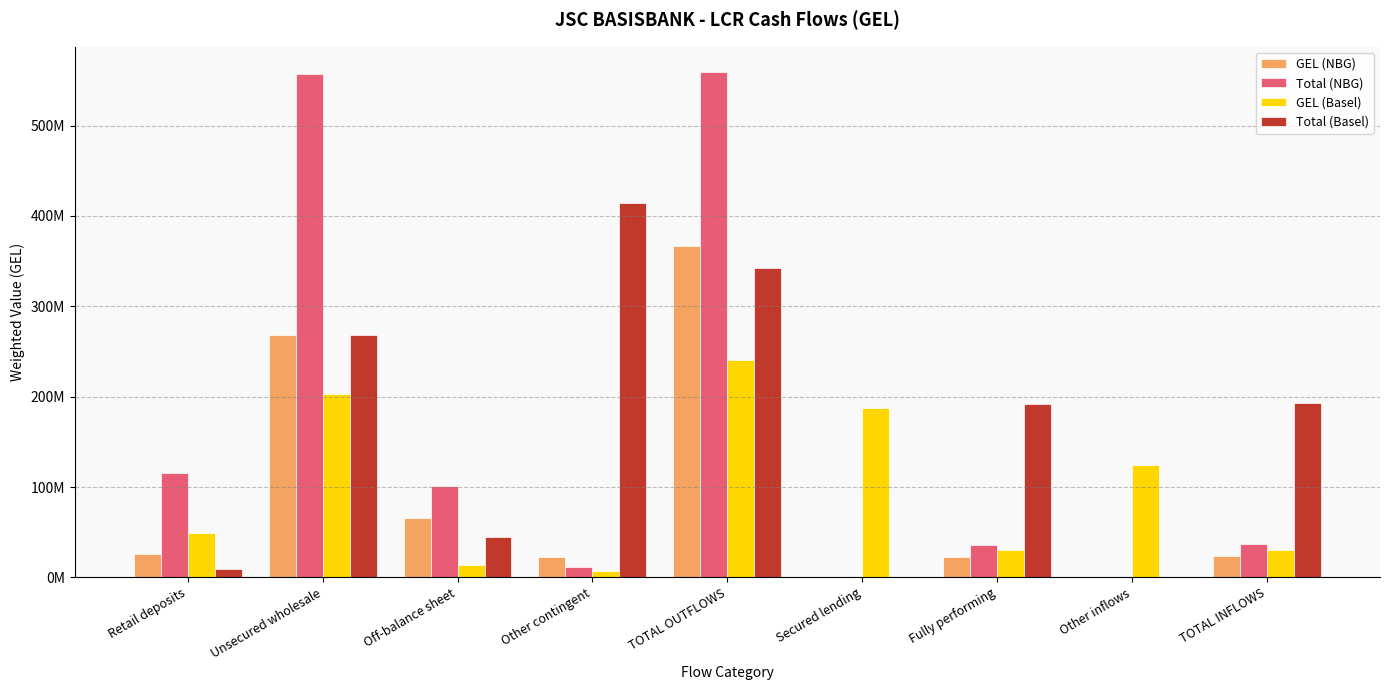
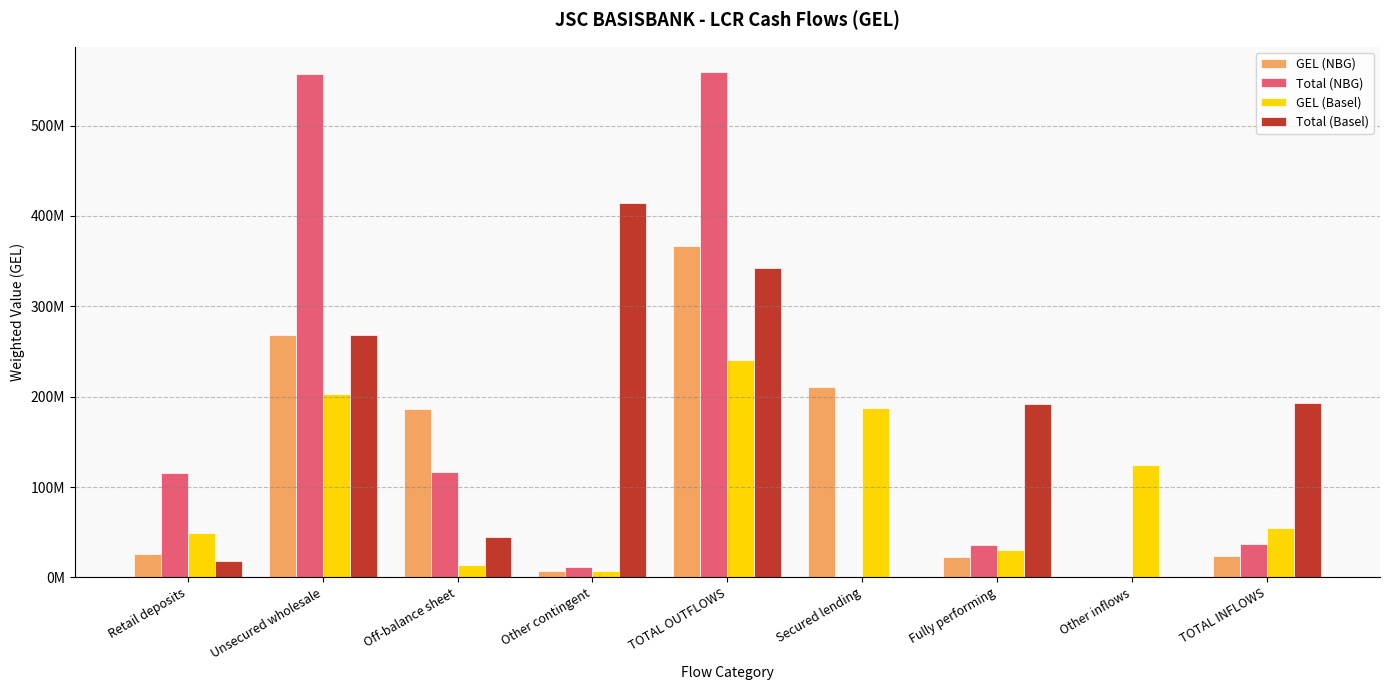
  {
    "GEL (NBG)": {
      "Retail deposits": 30000000,
      "Unsecured wholesale": 270000000,
-     "Off-balance sheet": 70000000,
-     "Other contingent": 20000000,
+     "Off-balance sheet": 190000000,
+     "Other contingent": 10000000,
      "TOTAL OUTFLOWS": 370000000,
-     "Secured lending": 0,
+     "Secured lending": 210000000,
      "Fully performing": 20000000,
      "TOTAL INFLOWS": 20000000
    },
    "Total (NBG)": {
      "Retail deposits": 110000000,
      "Unsecured wholesale": 560000000,
-     "Off-balance sheet": 100000000,
+     "Off-balance sheet": 120000000,
      "Other contingent": 10000000,
      "TOTAL OUTFLOWS": 560000000,
      "Secured lending": 0,
      "Fully performing": 40000000,
      "TOTAL INFLOWS": 40000000
    },
    "GEL (Basel)": {
      "Retail deposits": 50000000,
      "Unsecured wholesale": 200000000,
      "Off-balance sheet": 10000000,
      "Other contingent": 10000000,
      "TOTAL OUTFLOWS": 240000000,
      "Secured lending": 190000000,
      "Fully performing": 30000000,
      "Other inflows": 120000000,
-     "TOTAL INFLOWS": 30000000
+     "TOTAL INFLOWS": 50000000
    },
    "Total (Basel)": {
-     "Retail deposits": 10000000,
+     "Retail deposits": 20000000,
      "Unsecured wholesale": 270000000,
      "Off-balance sheet": 40000000,
      "Other contingent": 410000000,
      "TOTAL OUTFLOWS": 340000000,
      "Secured lending": 0,
      "Fully performing": 190000000,
      "TOTAL INFLOWS": 190000000
    }
  }
